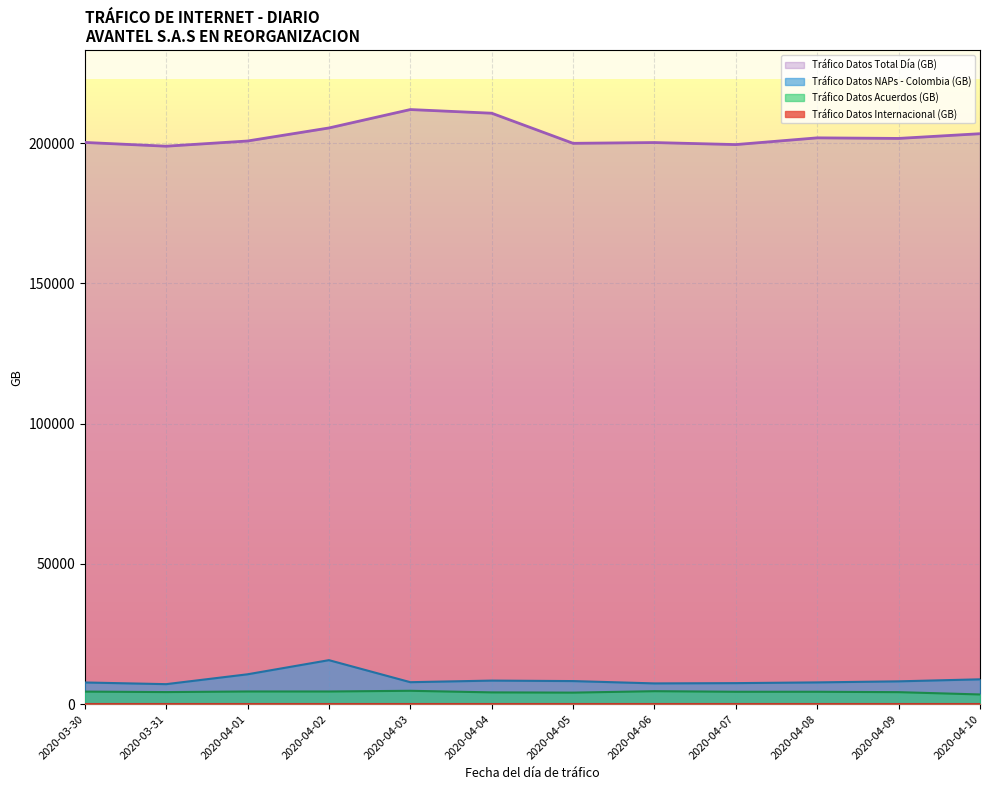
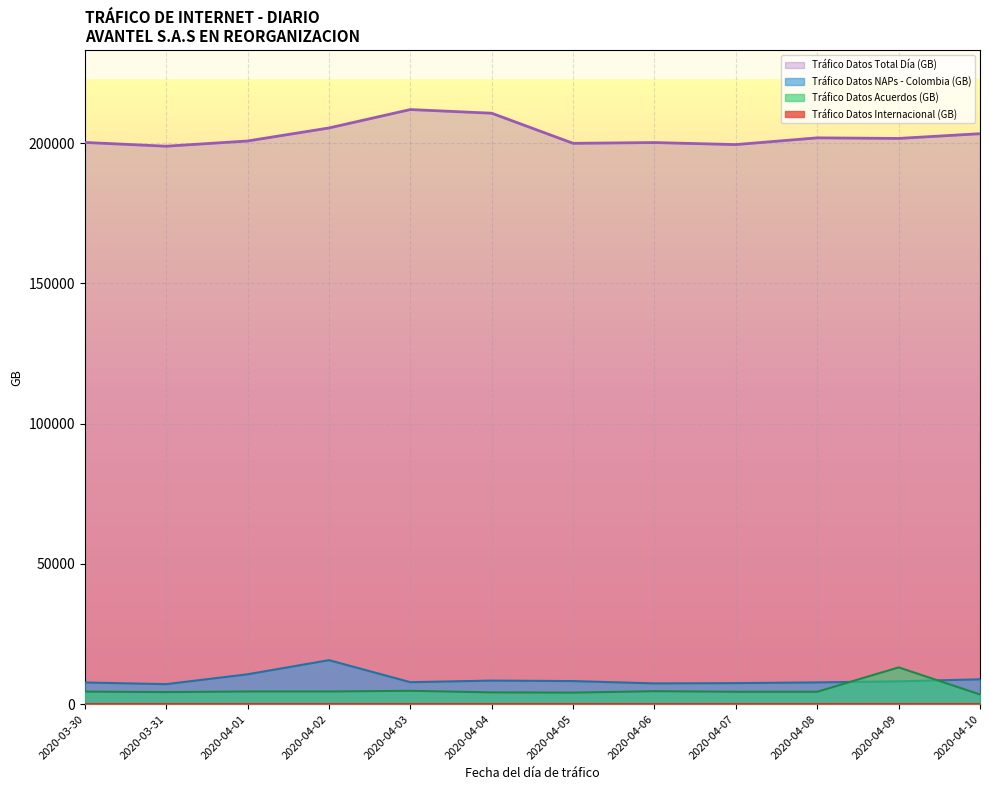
  {
    "Tráfico Datos Total Día (GB)": {
      "2020-03-30": 200000,
      "2020-03-31": 199000,
      "2020-04-01": 201000,
      "2020-04-02": 205000,
      "2020-04-03": 212000,
      "2020-04-04": 211000,
      "2020-04-05": 200000,
      "2020-04-06": 200000,
      "2020-04-07": 200000,
      "2020-04-08": 202000,
      "2020-04-09": 202000,
      "2020-04-10": 203000
    },
    "Tráfico Datos NAPs - Colombia (GB)": {
      "2020-03-30": 8000,
      "2020-03-31": 7000,
      "2020-04-01": 11000,
      "2020-04-02": 16000,
      "2020-04-03": 8000,
      "2020-04-04": 8000,
      "2020-04-05": 8000,
      "2020-04-06": 7000,
      "2020-04-07": 8000,
      "2020-04-08": 8000,
      "2020-04-09": 8000,
      "2020-04-10": 9000
    },
    "Tráfico Datos Acuerdos (GB)": {
      "2020-03-30": 4000,
      "2020-03-31": 4000,
      "2020-04-01": 5000,
      "2020-04-02": 5000,
      "2020-04-03": 5000,
      "2020-04-04": 4000,
      "2020-04-05": 4000,
      "2020-04-06": 5000,
      "2020-04-07": 4000,
      "2020-04-08": 4000,
-     "2020-04-09": 4000,
+     "2020-04-09": 13000,
      "2020-04-10": 3000
    },
    "Tráfico Datos Internacional (GB)": {
      "2020-03-30": 0,
      "2020-03-31": 0,
      "2020-04-01": 0,
      "2020-04-02": 0,
      "2020-04-03": 0,
      "2020-04-04": 0,
      "2020-04-05": 0,
      "2020-04-06": 0,
      "2020-04-07": 0,
      "2020-04-08": 0,
      "2020-04-09": 0,
      "2020-04-10": 0
    }
  }
